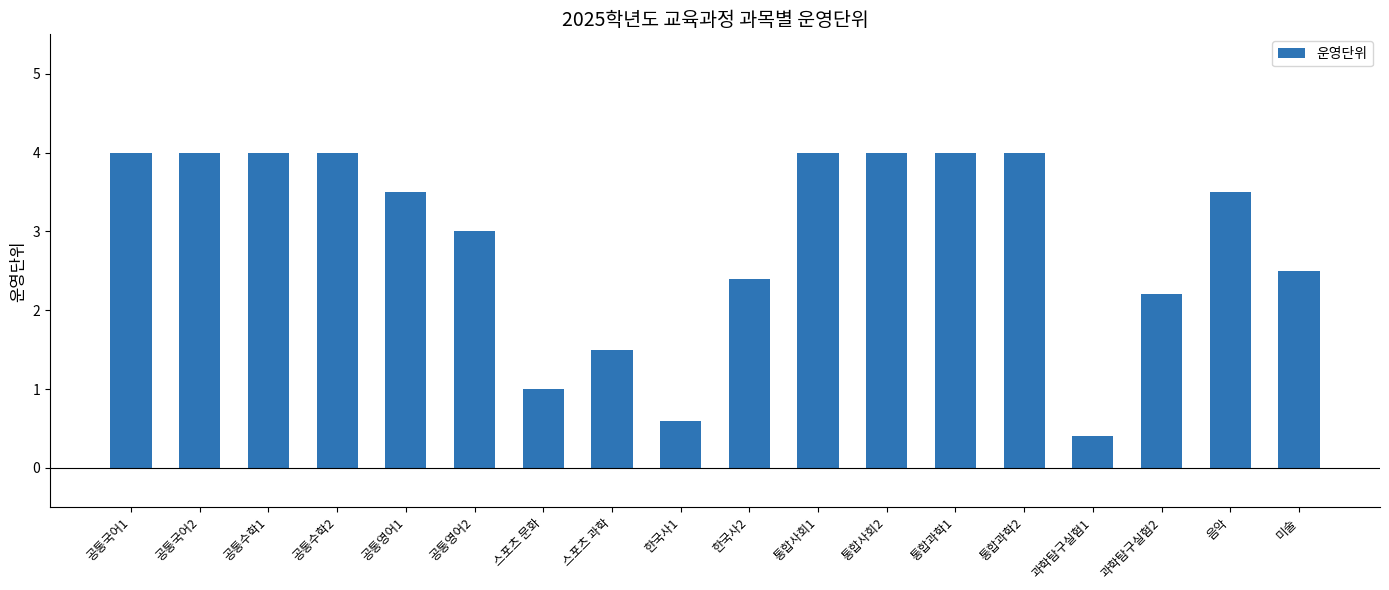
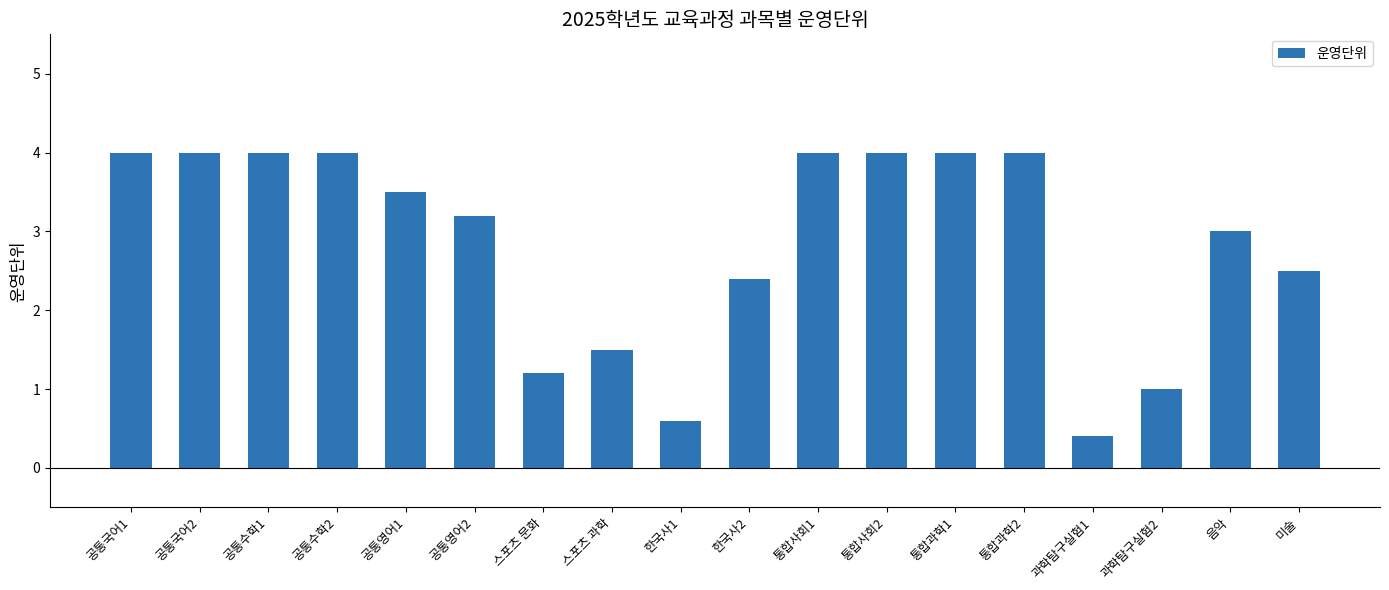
  {
    "공통국어1": 4.0,
    "공통국어2": 4.0,
    "공통수학1": 4.0,
    "공통수학2": 4.0,
    "공통영어1": 3.5,
-   "공통영어2": 3.0,
-   "스포츠 문화": 1.0,
+   "공통영어2": 3.2,
+   "스포츠 문화": 1.2,
    "스포츠 과학": 1.5,
    "한국사1": 0.6,
    "한국사2": 2.4,
    "통합사회1": 4.0,
    "통합사회2": 4.0,
    "통합과학1": 4.0,
    "통합과학2": 4.0,
    "과학탐구실험1": 0.4,
-   "과학탐구실험2": 2.2,
-   "음악": 3.5,
+   "과학탐구실험2": 1.0,
+   "음악": 3.0,
    "미술": 2.5
  }
